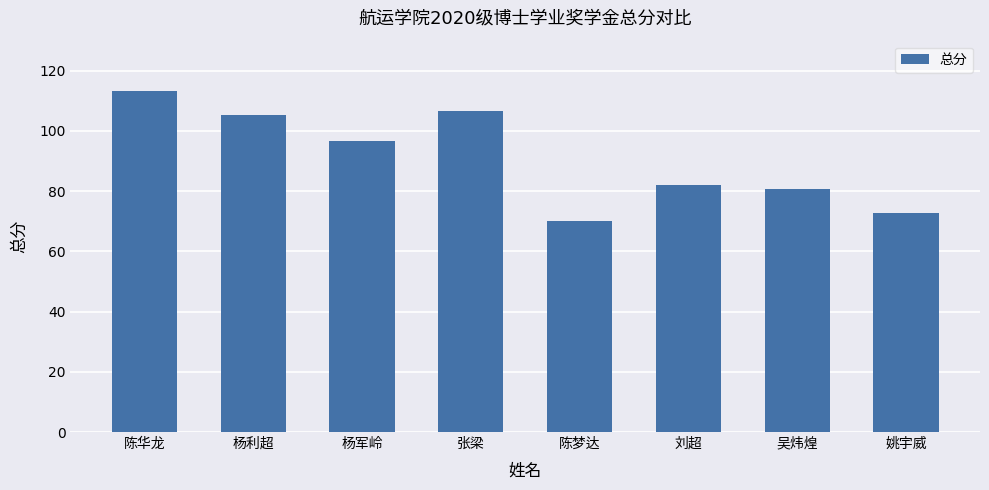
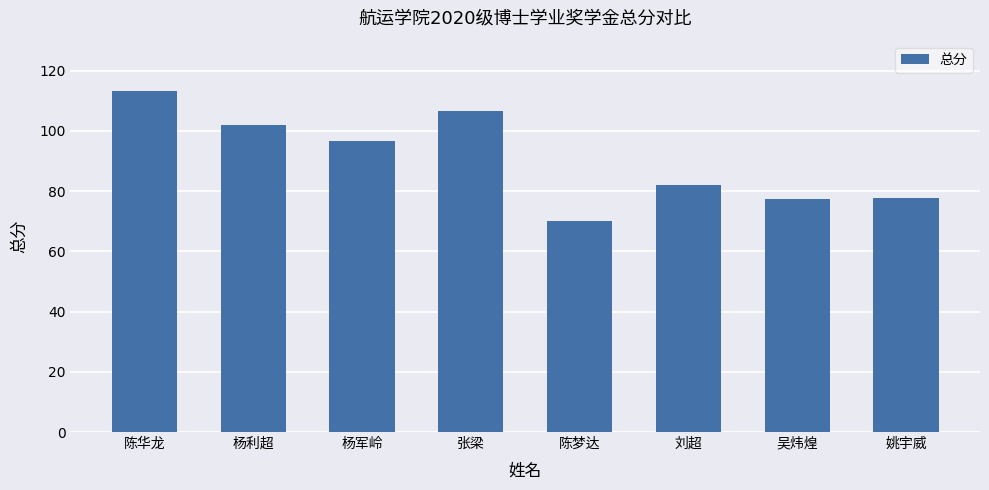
  {
    "陈华龙": 113,
-   "杨利超": 105,
+   "杨利超": 102,
    "杨军岭": 97,
    "张梁": 107,
    "陈梦达": 70,
    "刘超": 82,
-   "吴炜煌": 81,
-   "姚宇威": 73
+   "吴炜煌": 77,
+   "姚宇威": 78
  }
